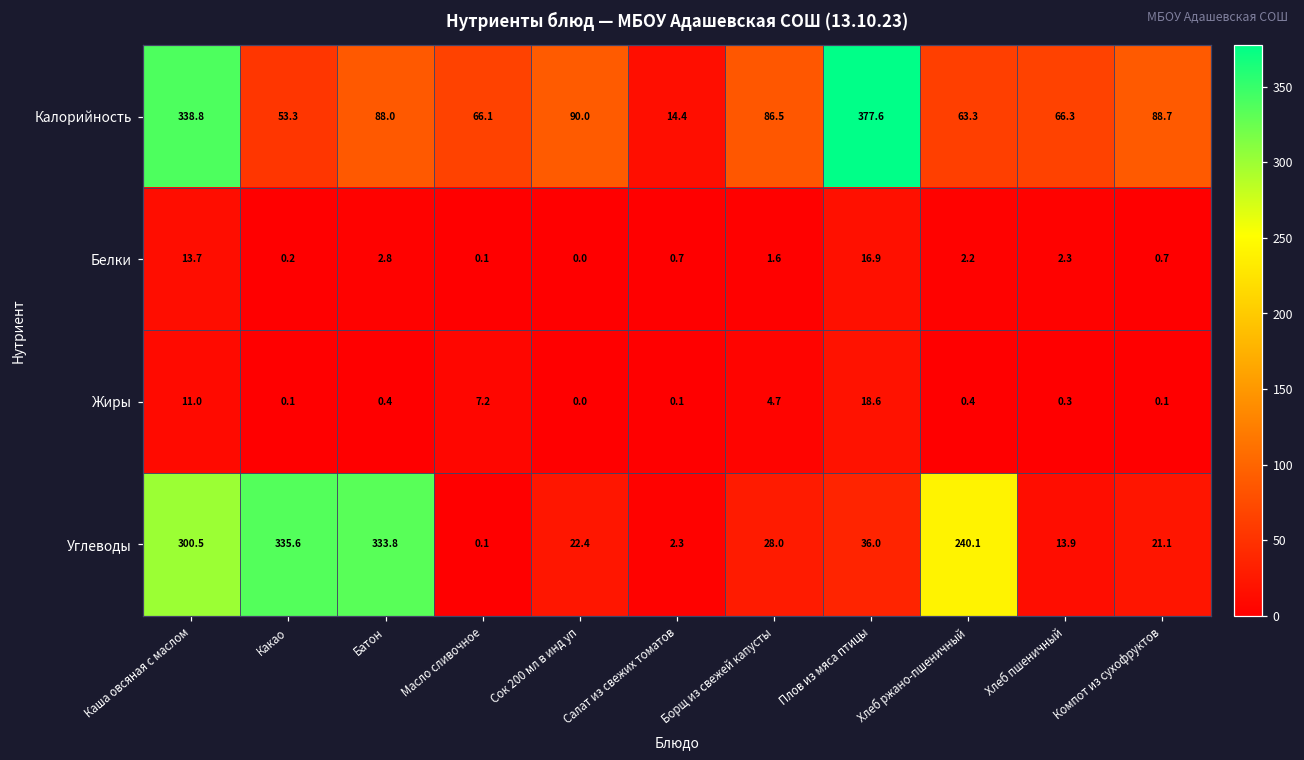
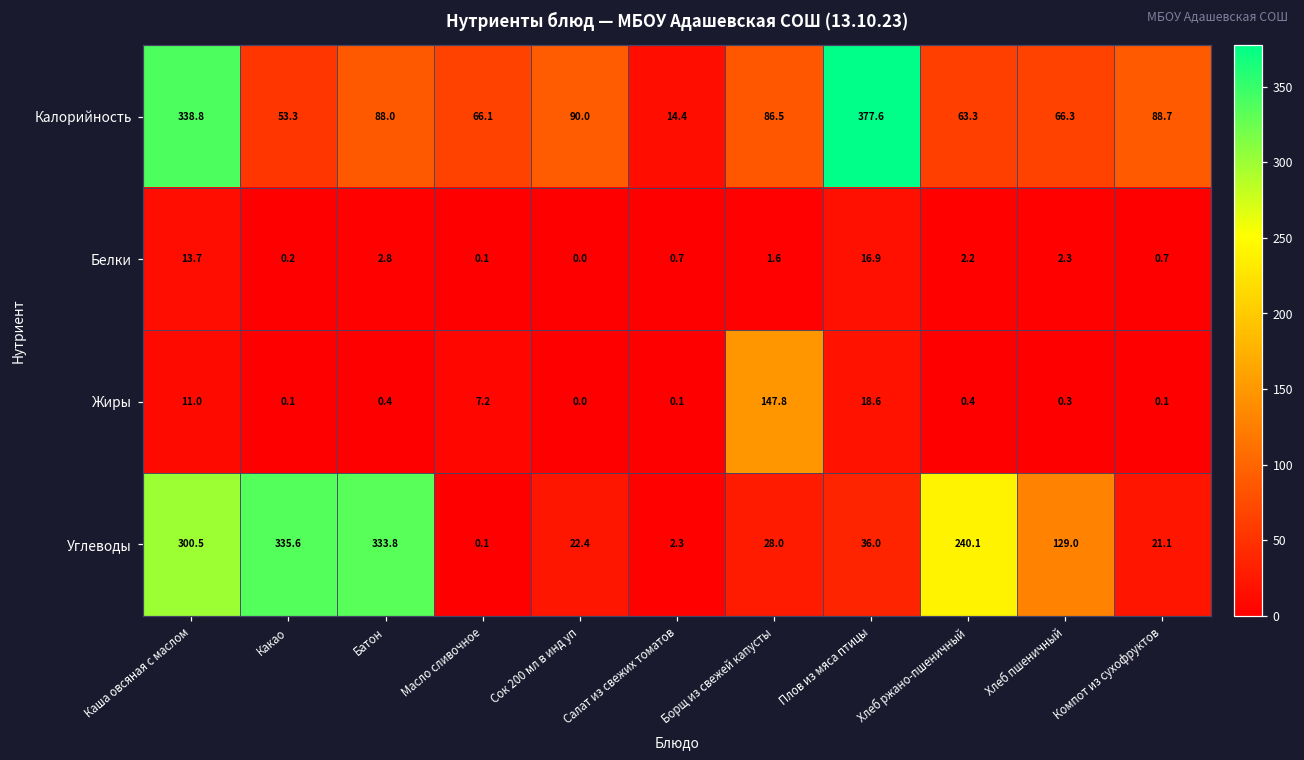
  {
    "Калорийность": {
      "Каша овсяная с маслом": 338.8,
      "Какао": 53.3,
      "Батон": 88.0,
      "Масло сливочное": 66.1,
      "Сок 200 мл в инд уп": 90.0,
      "Салат из свежих томатов": 14.4,
      "Борщ из свежей капусты": 86.5,
      "Плов из мяса птицы": 377.6,
      "Хлеб ржано-пшеничный": 63.3,
      "Хлеб пшеничный": 66.3,
      "Компот из сухофруктов": 88.7
    },
    "Белки": {
      "Каша овсяная с маслом": 13.7,
      "Какао": 0.2,
      "Батон": 2.8,
      "Масло сливочное": 0.1,
      "Сок 200 мл в инд уп": 0.0,
      "Салат из свежих томатов": 0.7,
      "Борщ из свежей капусты": 1.6,
      "Плов из мяса птицы": 16.9,
      "Хлеб ржано-пшеничный": 2.2,
      "Хлеб пшеничный": 2.3,
      "Компот из сухофруктов": 0.7
    },
    "Жиры": {
      "Каша овсяная с маслом": 11.0,
      "Какао": 0.1,
      "Батон": 0.4,
      "Масло сливочное": 7.2,
      "Сок 200 мл в инд уп": 0.0,
      "Салат из свежих томатов": 0.1,
-     "Борщ из свежей капусты": 4.7,
+     "Борщ из свежей капусты": 147.8,
      "Плов из мяса птицы": 18.6,
      "Хлеб ржано-пшеничный": 0.4,
      "Хлеб пшеничный": 0.3,
      "Компот из сухофруктов": 0.1
    },
    "Углеводы": {
      "Каша овсяная с маслом": 300.5,
      "Какао": 335.6,
      "Батон": 333.8,
      "Масло сливочное": 0.1,
      "Сок 200 мл в инд уп": 22.4,
      "Салат из свежих томатов": 2.3,
      "Борщ из свежей капусты": 28.0,
      "Плов из мяса птицы": 36.0,
      "Хлеб ржано-пшеничный": 240.1,
-     "Хлеб пшеничный": 13.9,
+     "Хлеб пшеничный": 129.0,
      "Компот из сухофруктов": 21.1
    }
  }
